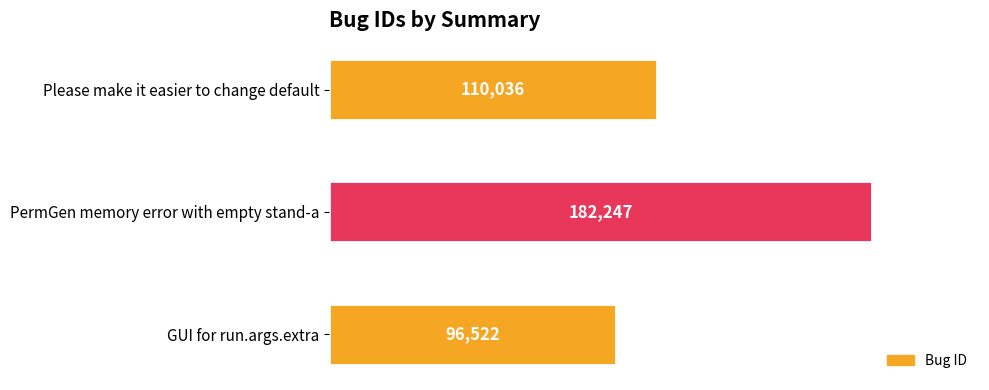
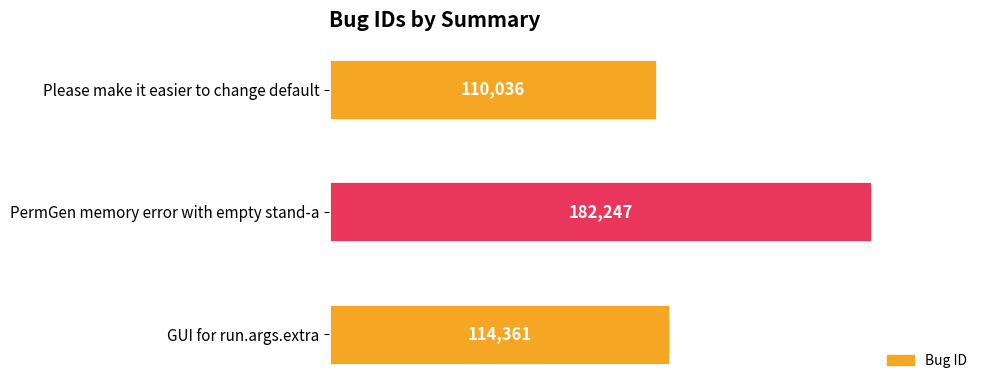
  {
    "Please make it easier to change default": "110,036",
    "PermGen memory error with empty stand-a": "182,247",
-   "GUI for run.args.extra": "96,522"
+   "GUI for run.args.extra": "114,361"
  }
